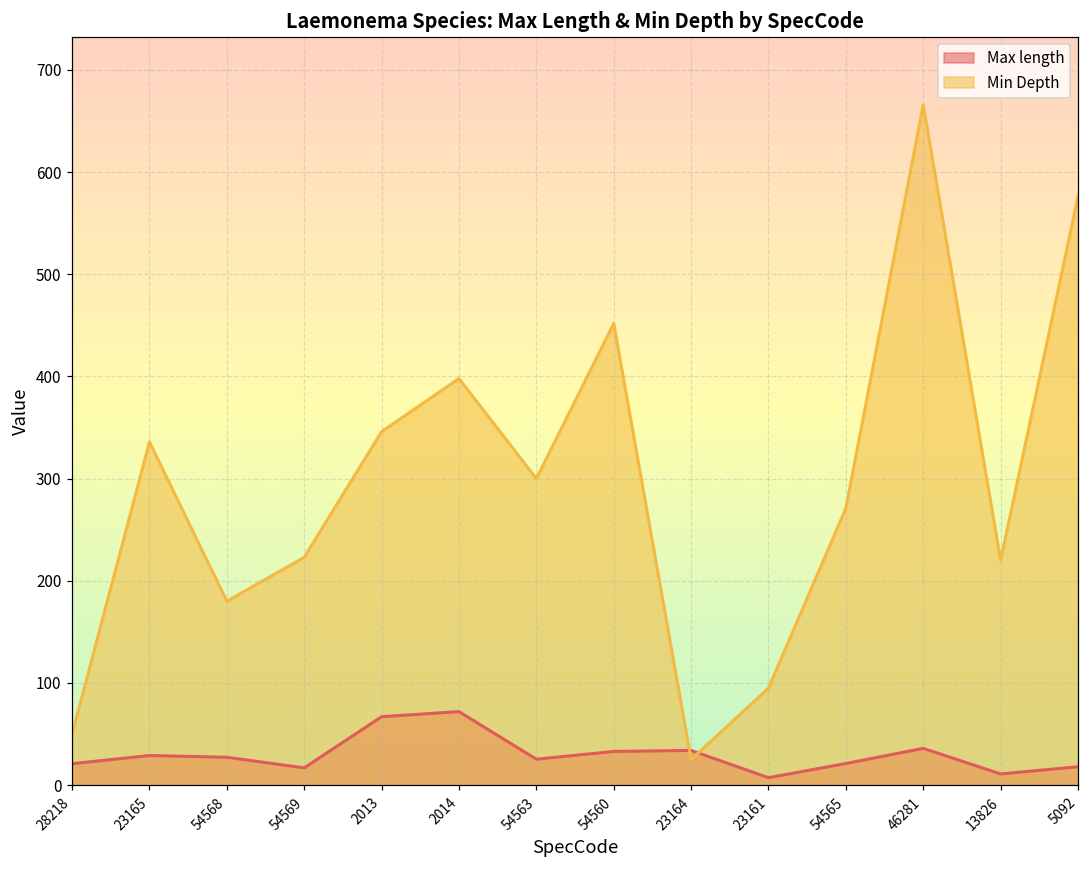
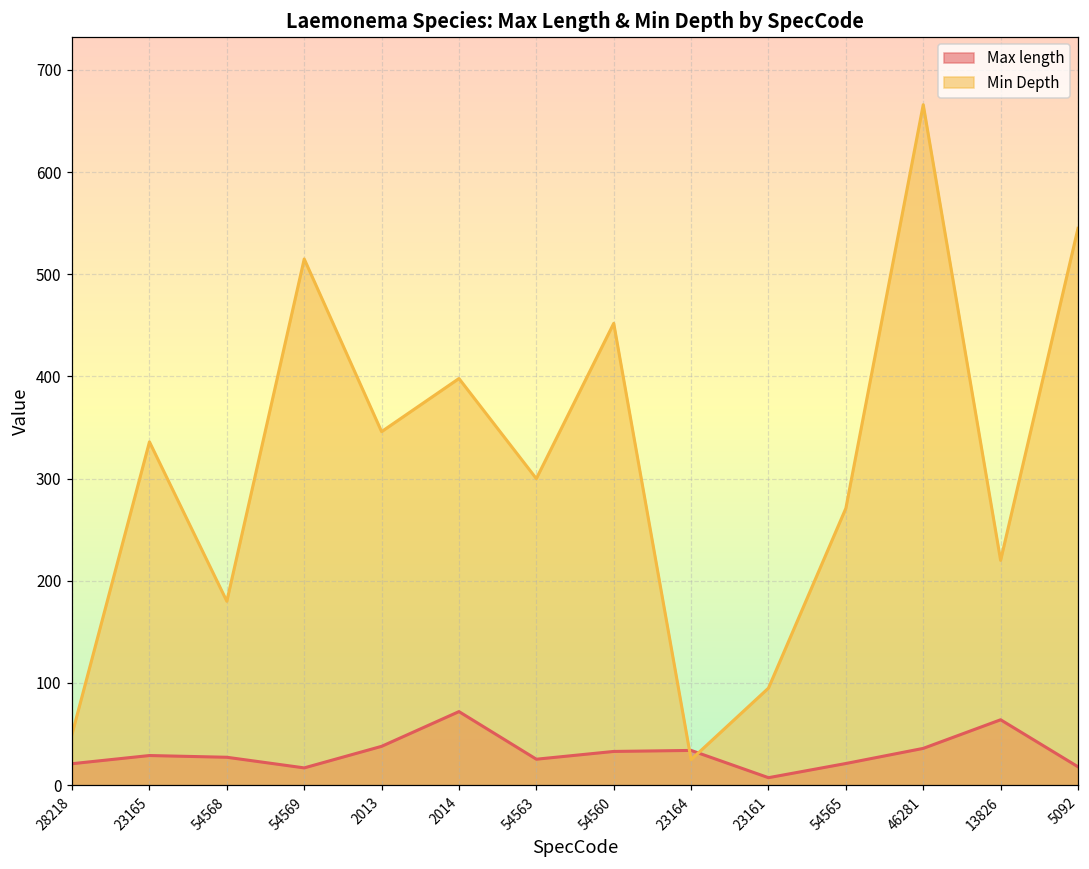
  {
    "Max length": {
      "28218": 20,
      "23165": 30,
      "54568": 30,
      "54569": 20,
-     "2013": 70,
+     "2013": 40,
      "2014": 70,
      "54563": 30,
      "54560": 30,
      "23164": 30,
      "23161": 10,
      "54565": 20,
      "46281": 40,
-     "13826": 10,
+     "13826": 60,
      "5092": 20
    },
    "Min Depth": {
      "28218": 50,
      "23165": 340,
      "54568": 180,
-     "54569": 220,
+     "54569": 520,
      "2013": 350,
      "2014": 400,
      "54563": 300,
      "54560": 450,
      "23164": 30,
      "23161": 100,
      "54565": 270,
      "46281": 670,
      "13826": 220,
-     "5092": 580
+     "5092": 550
    }
  }
